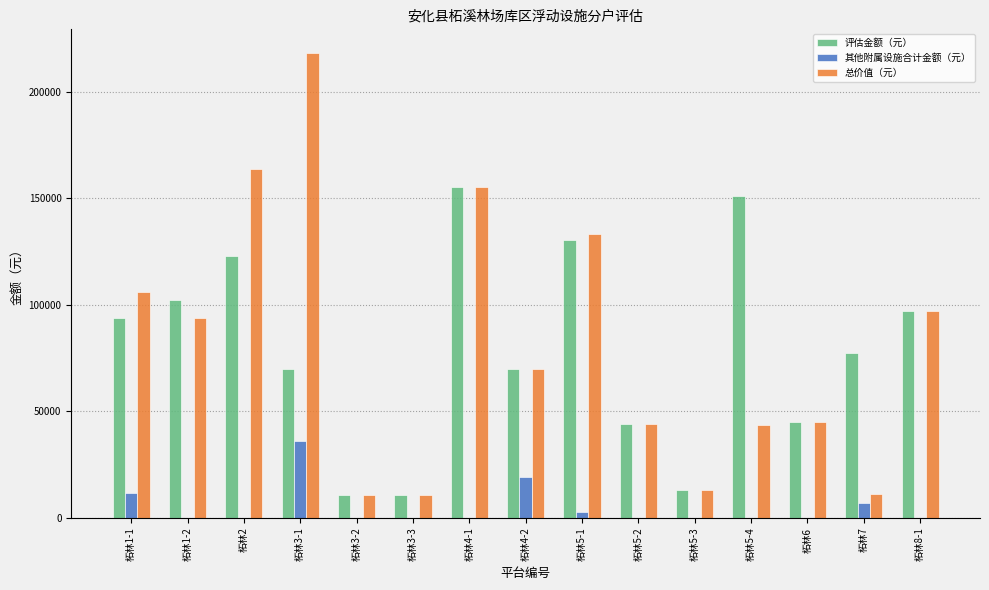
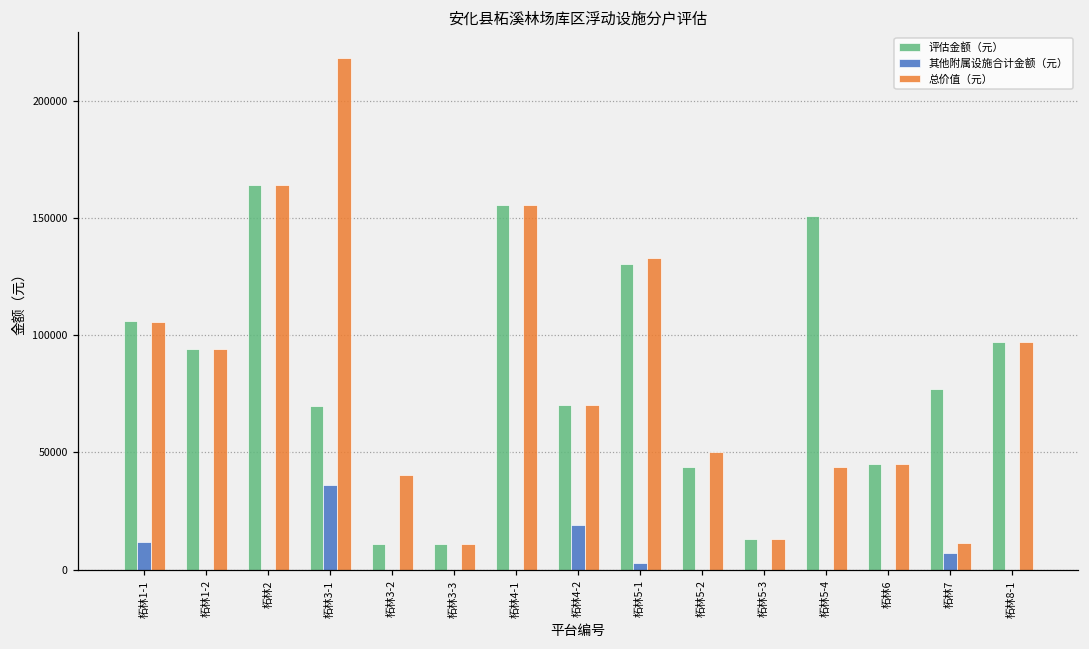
  {
    "评估金额（元）": {
-     "柘林1-1": 94000,
-     "柘林1-2": 102000,
-     "柘林2": 123000,
+     "柘林1-1": 106000,
+     "柘林1-2": 94000,
+     "柘林2": 164000,
      "柘林3-1": 70000,
      "柘林3-2": 11000,
      "柘林3-3": 11000,
      "柘林4-1": 155000,
      "柘林4-2": 70000,
      "柘林5-1": 130000,
      "柘林5-2": 44000,
      "柘林5-3": 13000,
      "柘林5-4": 151000,
      "柘林6": 45000,
      "柘林7": 77000,
      "柘林8-1": 97000
    },
    "其他附属设施合计金额（元）": {
      "柘林1-1": 12000,
      "柘林1-2": 0,
      "柘林2": 0,
      "柘林3-1": 36000,
      "柘林3-2": 0,
      "柘林3-3": 0,
      "柘林4-1": 0,
      "柘林4-2": 19000,
      "柘林5-1": 3000,
      "柘林5-2": 0,
      "柘林5-3": 0,
      "柘林5-4": 0,
      "柘林6": 0,
      "柘林7": 7000,
      "柘林8-1": 0
    },
    "总价值（元）": {
      "柘林1-1": 106000,
      "柘林1-2": 94000,
      "柘林2": 164000,
      "柘林3-1": 218000,
-     "柘林3-2": 11000,
+     "柘林3-2": 40000,
      "柘林3-3": 11000,
      "柘林4-1": 155000,
      "柘林4-2": 70000,
      "柘林5-1": 133000,
-     "柘林5-2": 44000,
+     "柘林5-2": 50000,
      "柘林5-3": 13000,
      "柘林5-4": 44000,
      "柘林6": 45000,
      "柘林7": 11000,
      "柘林8-1": 97000
    }
  }
